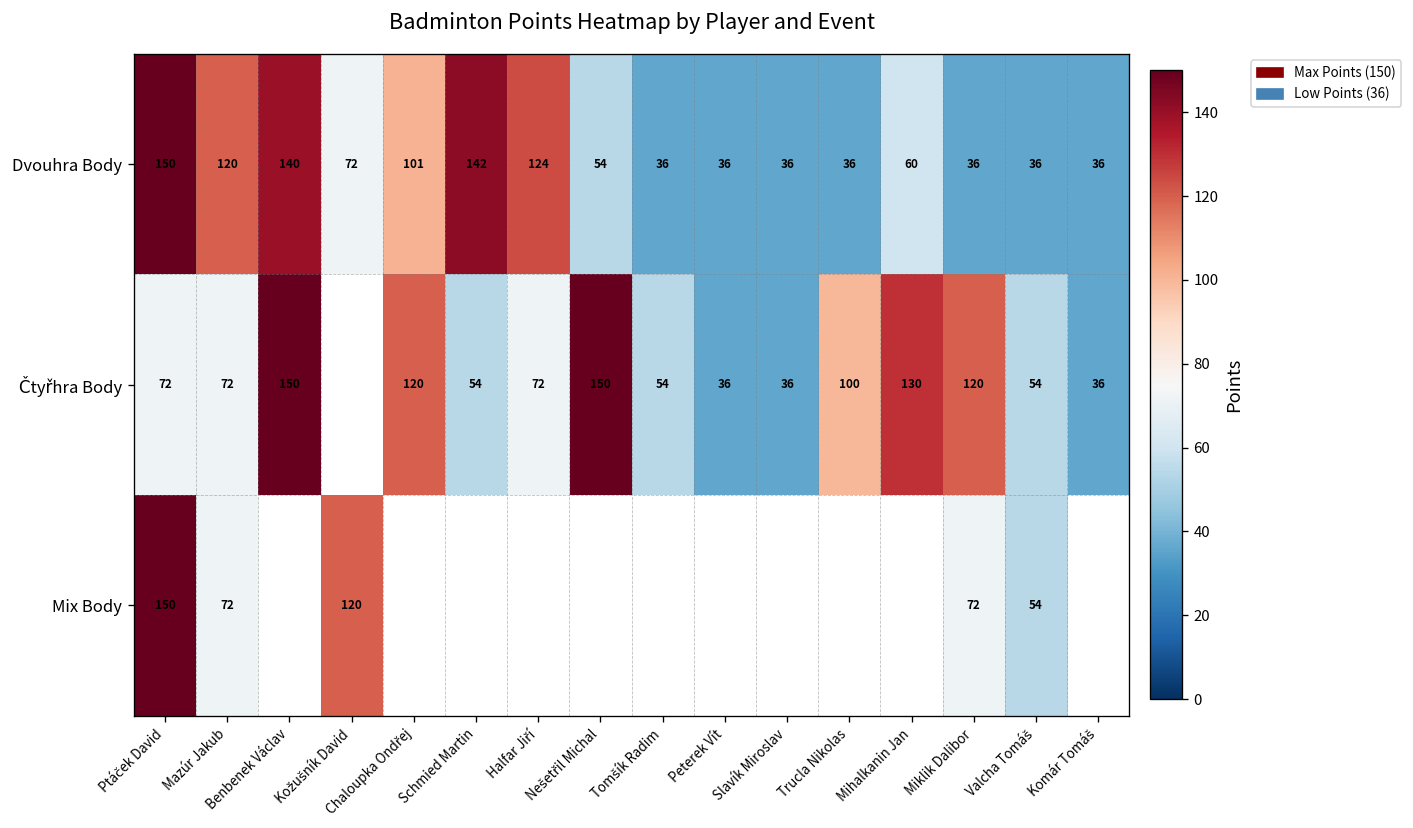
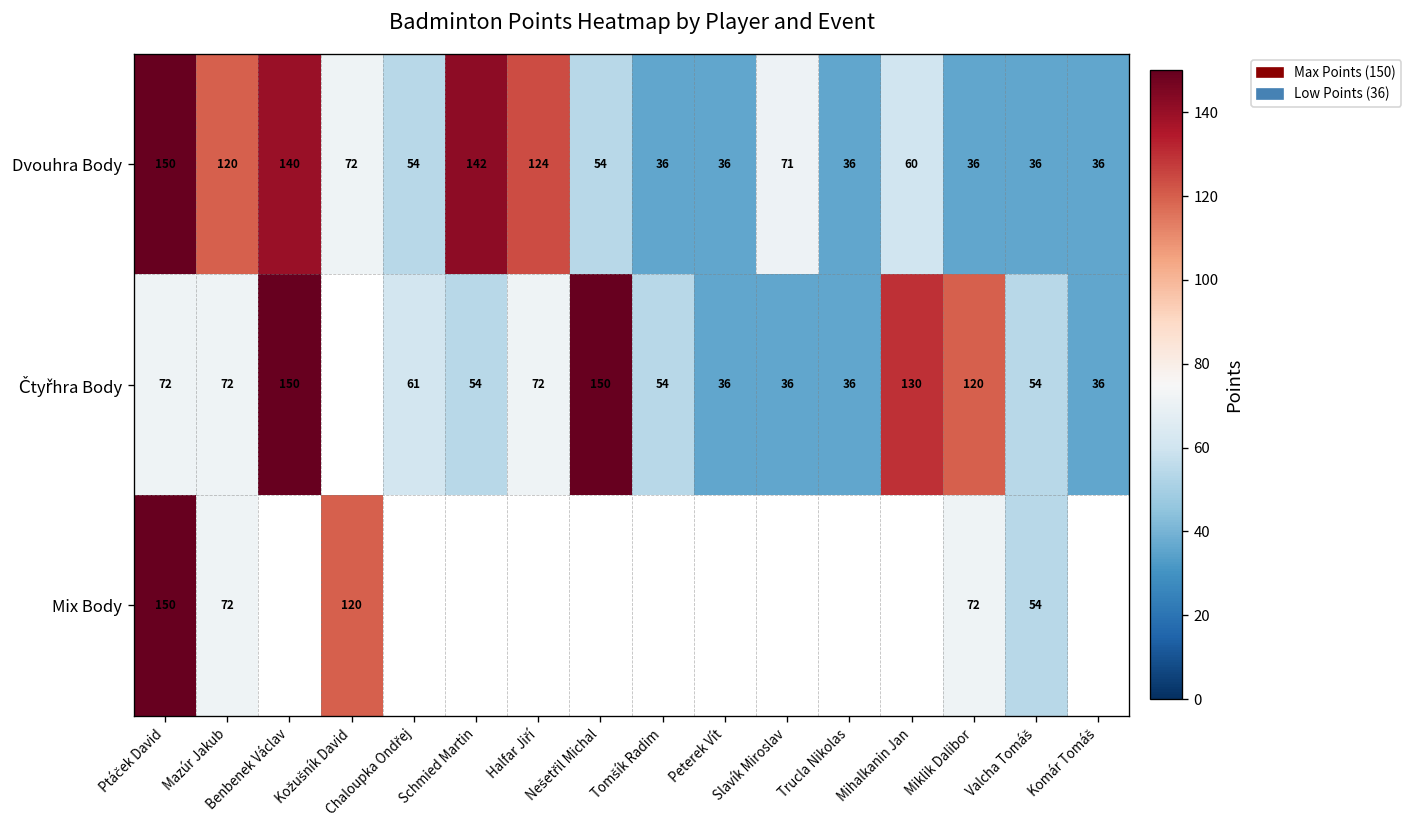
  {
    "Dvouhra Body": {
      "Ptáček David": 150,
      "Mazúr Jakub": 120,
      "Benbenek Václav": 140,
      "Kožušník David": 72,
-     "Chaloupka Ondřej": 101,
+     "Chaloupka Ondřej": 54,
      "Schmied Martin": 142,
      "Halfar Jiří": 124,
      "Nešetřil Michal": 54,
      "Tomšík Radim": 36,
      "Peterek Vít": 36,
-     "Slavík Miroslav": 36,
+     "Slavík Miroslav": 71,
      "Trucla Nikolas": 36,
      "Mihalkanin Jan": 60,
      "Miklik Dalibor": 36,
      "Valcha Tomáš": 36,
      "Komár Tomáš": 36
    },
    "Čtyřhra Body": {
      "Ptáček David": 72,
      "Mazúr Jakub": 72,
      "Benbenek Václav": 150,
-     "Chaloupka Ondřej": 120,
+     "Chaloupka Ondřej": 61,
      "Schmied Martin": 54,
      "Halfar Jiří": 72,
      "Nešetřil Michal": 150,
      "Tomšík Radim": 54,
      "Peterek Vít": 36,
      "Slavík Miroslav": 36,
-     "Trucla Nikolas": 100,
+     "Trucla Nikolas": 36,
      "Mihalkanin Jan": 130,
      "Miklik Dalibor": 120,
      "Valcha Tomáš": 54,
      "Komár Tomáš": 36
    },
    "Mix Body": {
      "Ptáček David": 150,
      "Mazúr Jakub": 72,
      "Kožušník David": 120,
      "Miklik Dalibor": 72,
      "Valcha Tomáš": 54
    }
  }
